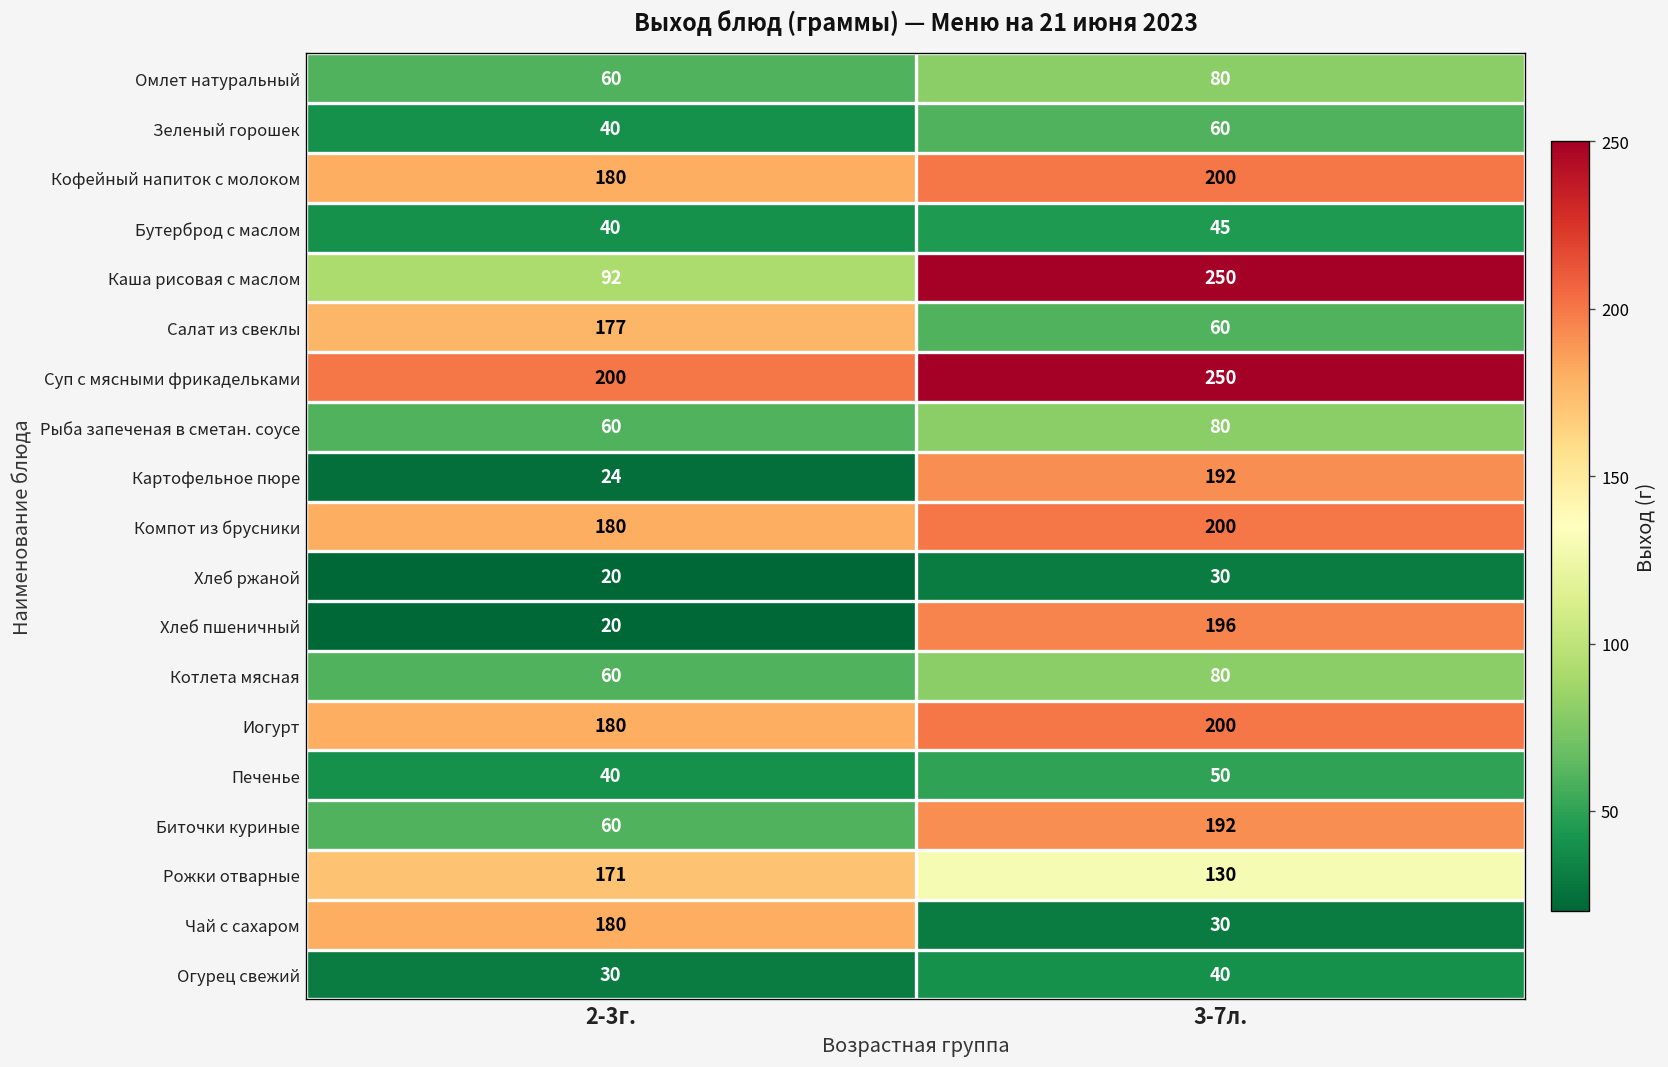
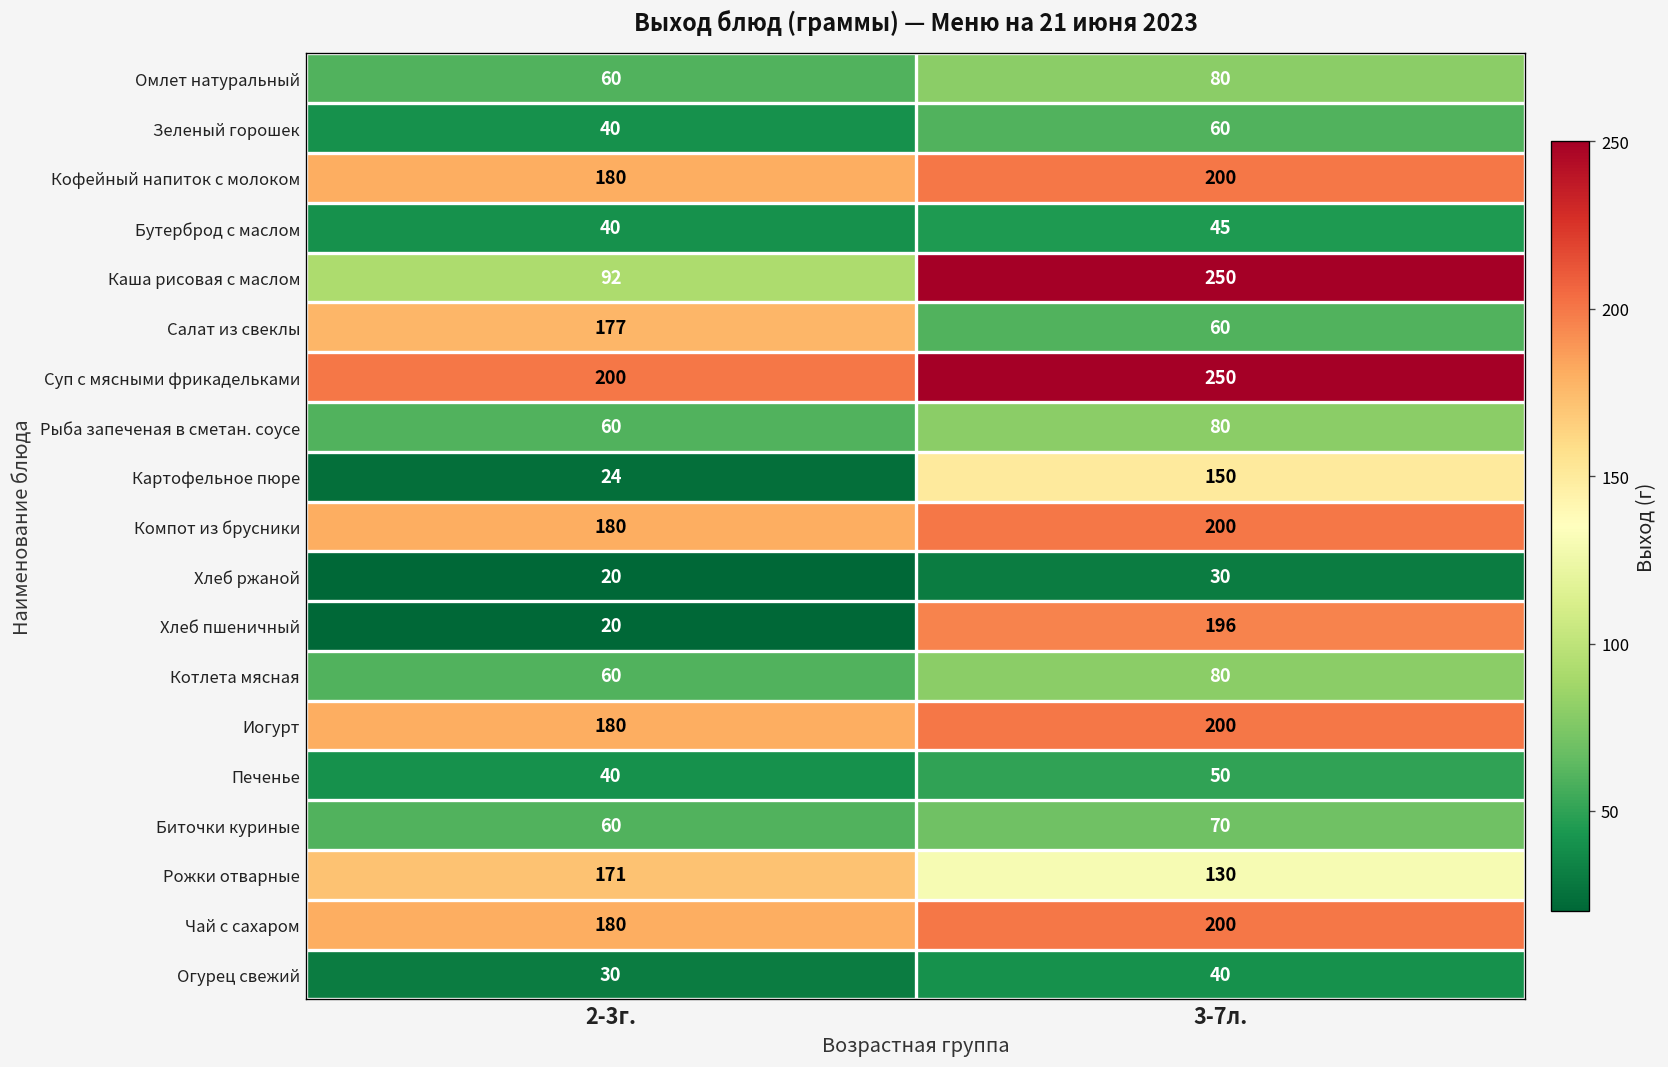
  {
    "Омлет натуральный": {
      "2-3г.": 60,
      "3-7л.": 80
    },
    "Зеленый горошек": {
      "2-3г.": 40,
      "3-7л.": 60
    },
    "Кофейный напиток с молоком": {
      "2-3г.": 180,
      "3-7л.": 200
    },
    "Бутерброд с маслом": {
      "2-3г.": 40,
      "3-7л.": 45
    },
    "Каша рисовая с маслом": {
      "2-3г.": 92,
      "3-7л.": 250
    },
    "Салат из свеклы": {
      "2-3г.": 177,
      "3-7л.": 60
    },
    "Суп с мясными фрикадельками": {
      "2-3г.": 200,
      "3-7л.": 250
    },
    "Рыба запеченая в сметан. соусе": {
      "2-3г.": 60,
      "3-7л.": 80
    },
    "Картофельное пюре": {
      "2-3г.": 24,
-     "3-7л.": 192
+     "3-7л.": 150
    },
    "Компот из брусники": {
      "2-3г.": 180,
      "3-7л.": 200
    },
    "Хлеб ржаной": {
      "2-3г.": 20,
      "3-7л.": 30
    },
    "Хлеб пшеничный": {
      "2-3г.": 20,
      "3-7л.": 196
    },
    "Котлета мясная": {
      "2-3г.": 60,
      "3-7л.": 80
    },
    "Иогурт": {
      "2-3г.": 180,
      "3-7л.": 200
    },
    "Печенье": {
      "2-3г.": 40,
      "3-7л.": 50
    },
    "Биточки куриные": {
      "2-3г.": 60,
-     "3-7л.": 192
+     "3-7л.": 70
    },
    "Рожки отварные": {
      "2-3г.": 171,
      "3-7л.": 130
    },
    "Чай с сахаром": {
      "2-3г.": 180,
-     "3-7л.": 30
+     "3-7л.": 200
    },
    "Огурец свежий": {
      "2-3г.": 30,
      "3-7л.": 40
    }
  }
